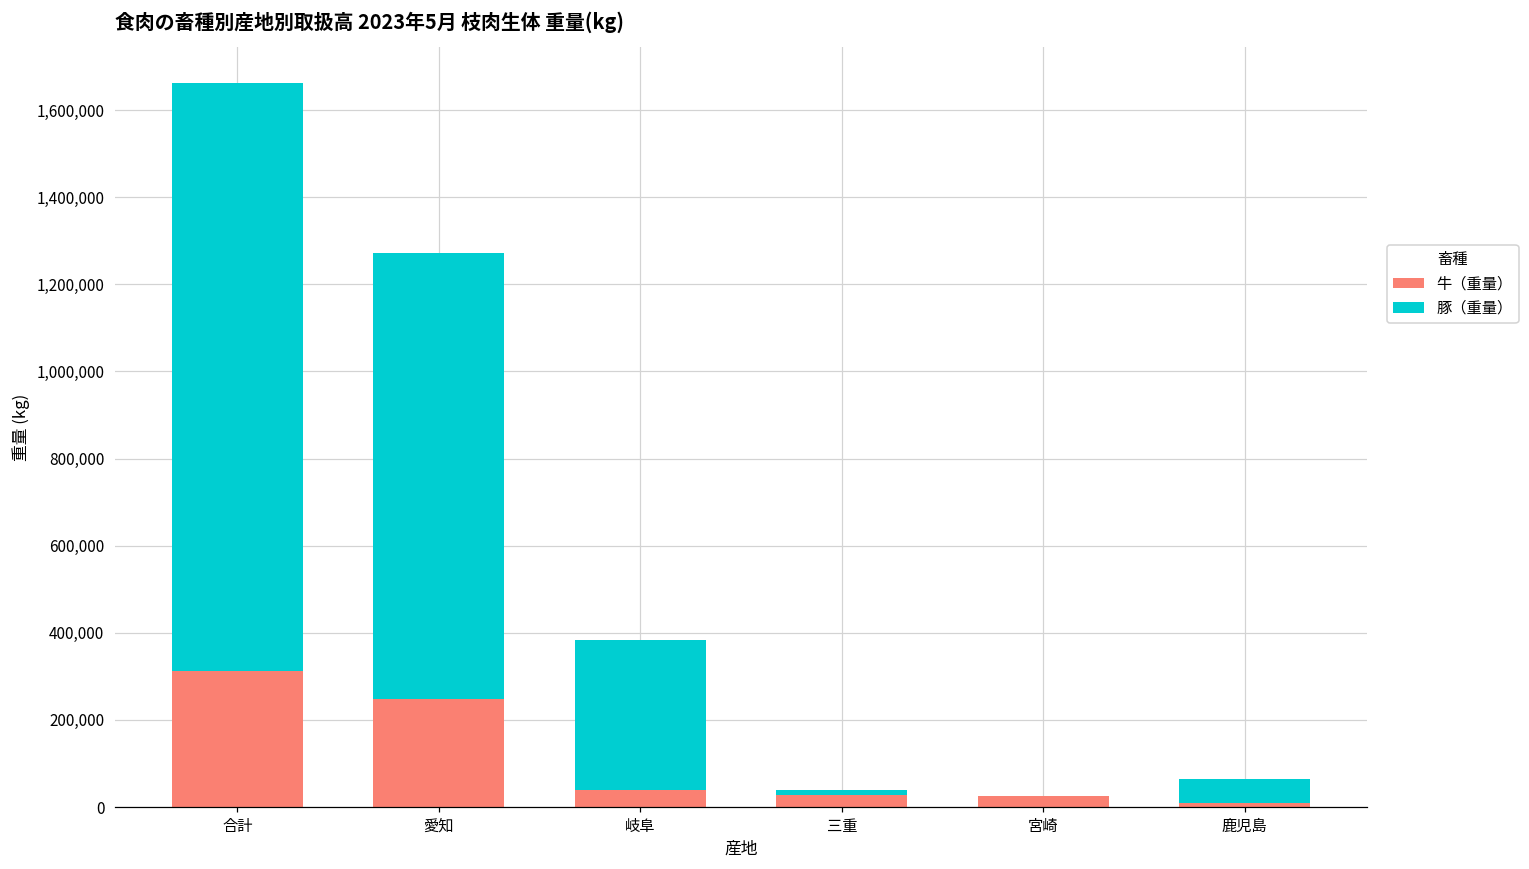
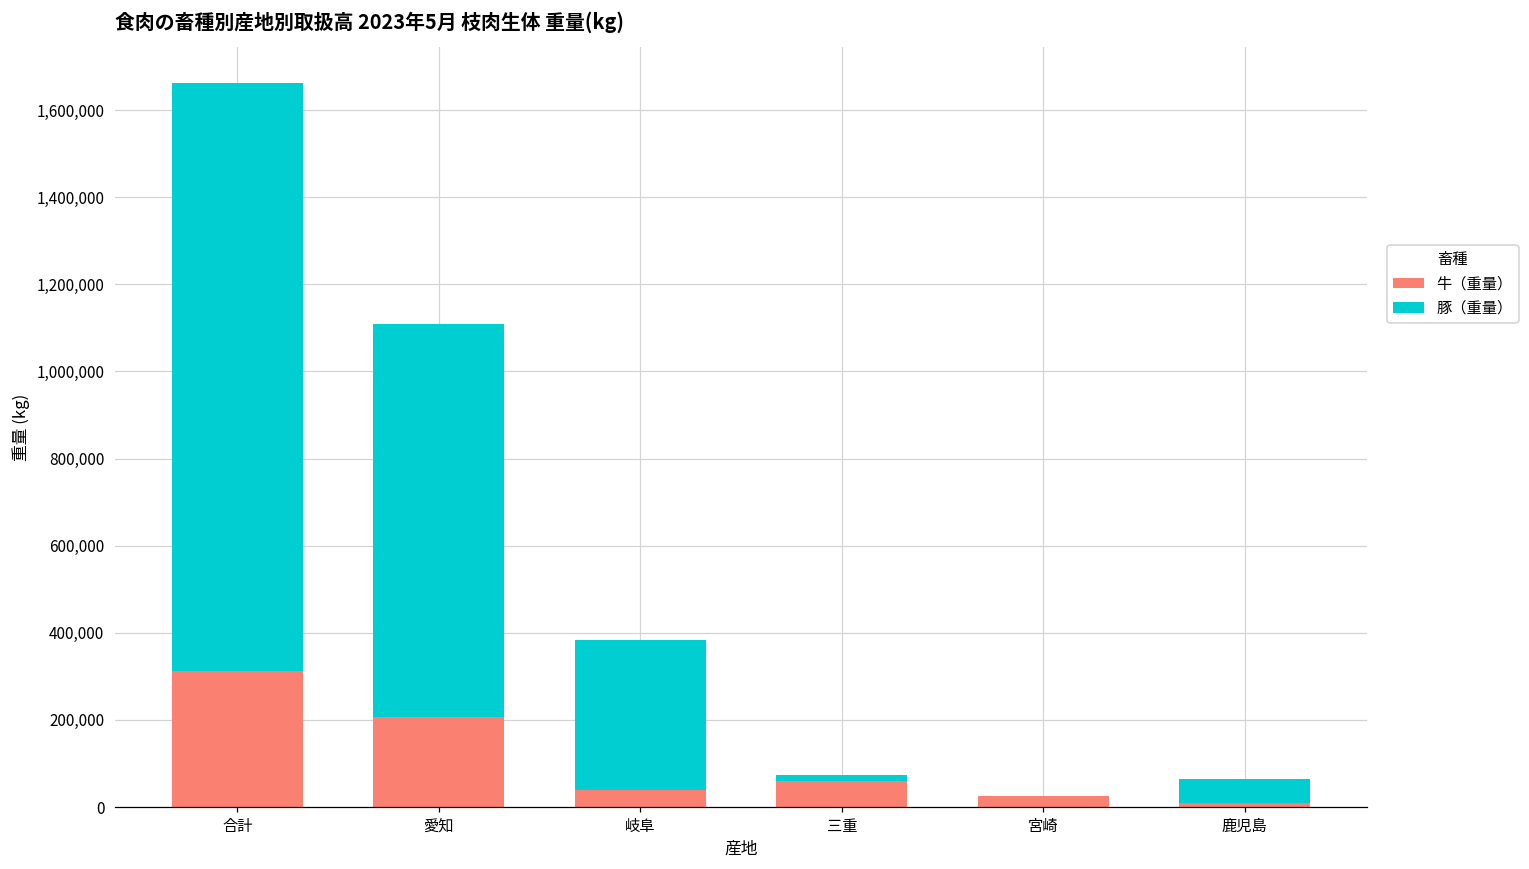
  {
    "牛（重量）": {
      "合計": "310,000",
-     "愛知": "250,000",
+     "愛知": "210,000",
      "岐阜": "40,000",
-     "三重": "30,000",
+     "三重": "60,000",
      "宮崎": "30,000",
      "鹿児島": "10,000"
    },
    "豚（重量）": {
      "合計": "1,350,000",
-     "愛知": "1,030,000",
+     "愛知": "900,000",
      "岐阜": "350,000",
      "三重": "10,000",
      "宮崎": "0",
      "鹿児島": "60,000"
    }
  }
